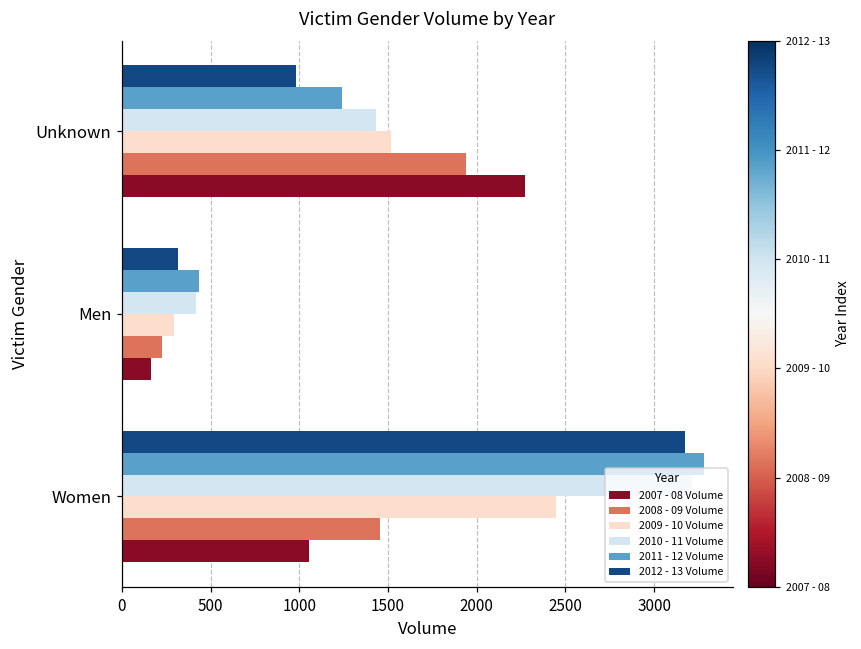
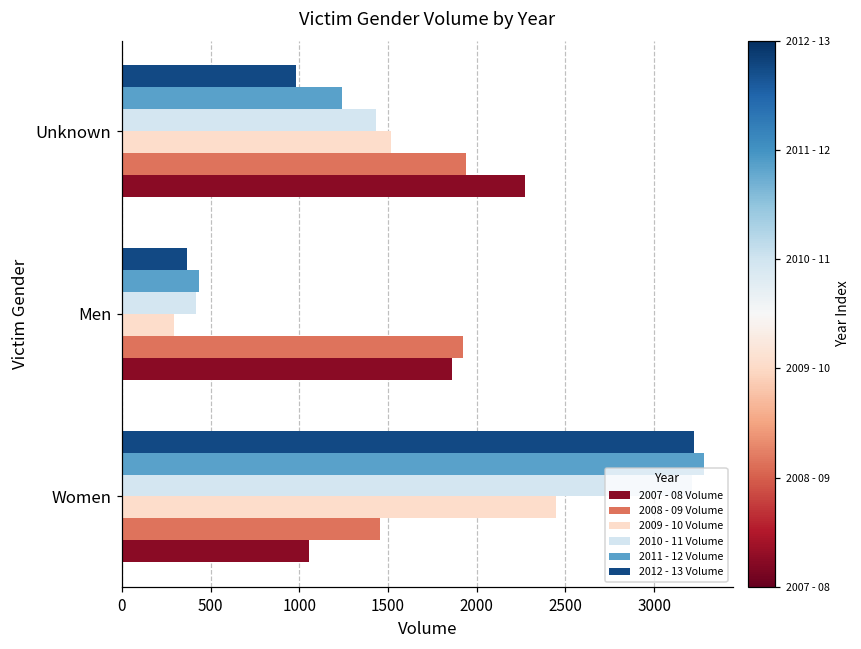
  {
    "2007 - 08 Volume": {
      "Unknown": 2270,
-     "Men": 160,
+     "Men": 1860,
      "Women": 1050
    },
    "2008 - 09 Volume": {
      "Unknown": 1940,
-     "Men": 220,
+     "Men": 1920,
      "Women": 1450
    },
    "2011 - 12 Volume": {
      "Unknown": 1240,
      "Men": 440,
      "Women": 3280
    },
    "2012 - 13 Volume": {
      "Unknown": 980,
-     "Men": 320,
-     "Women": 3170
+     "Men": 370,
+     "Women": 3220
    }
  }
